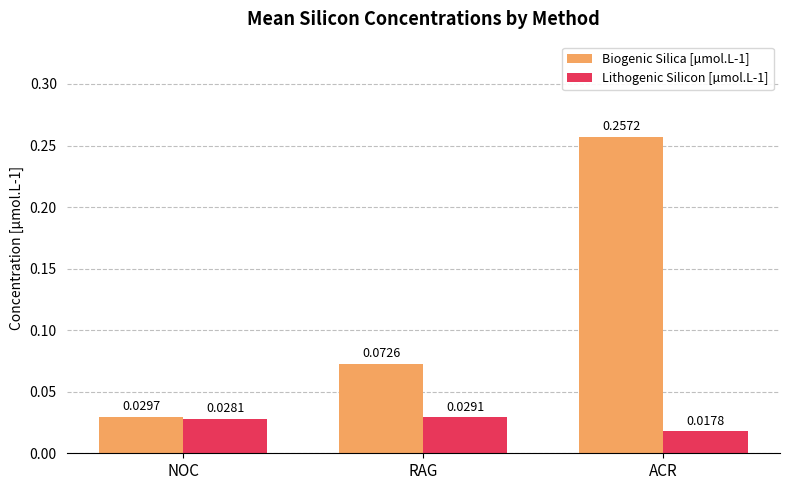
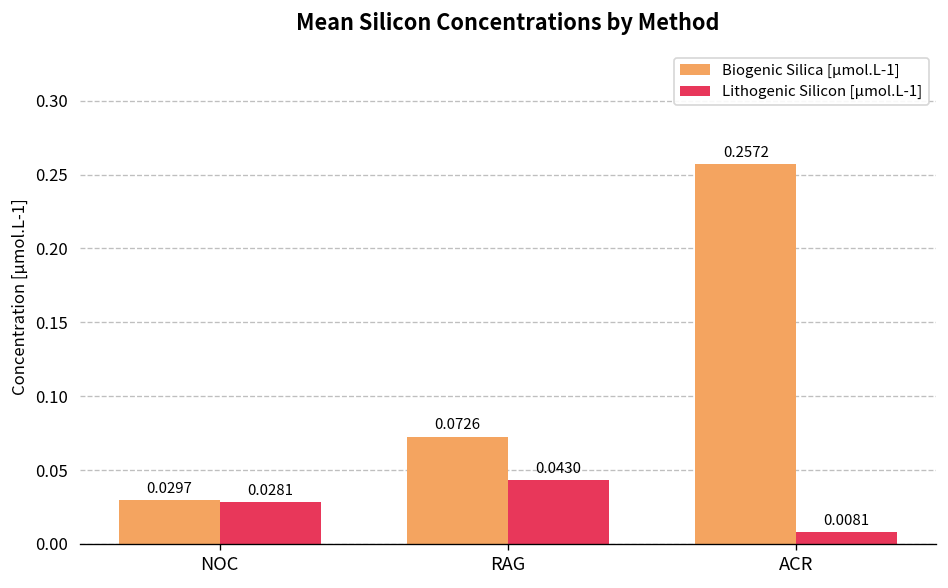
  {
    "Biogenic Silica [µmol.L-1]": {
      "NOC": 0.0297,
      "RAG": 0.0726,
      "ACR": 0.2572
    },
    "Lithogenic Silicon [µmol.L-1]": {
      "NOC": 0.0281,
-     "RAG": 0.0291,
-     "ACR": 0.0178
+     "RAG": 0.0430,
+     "ACR": 0.0081
    }
  }
